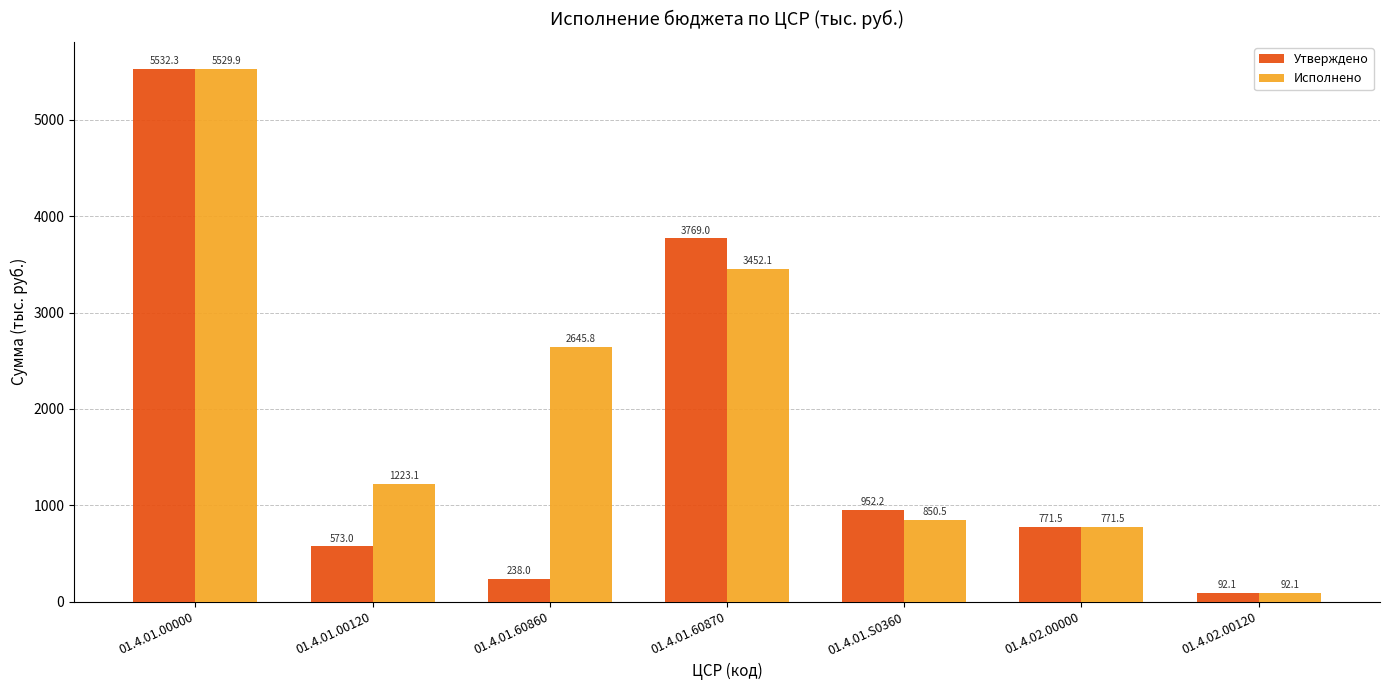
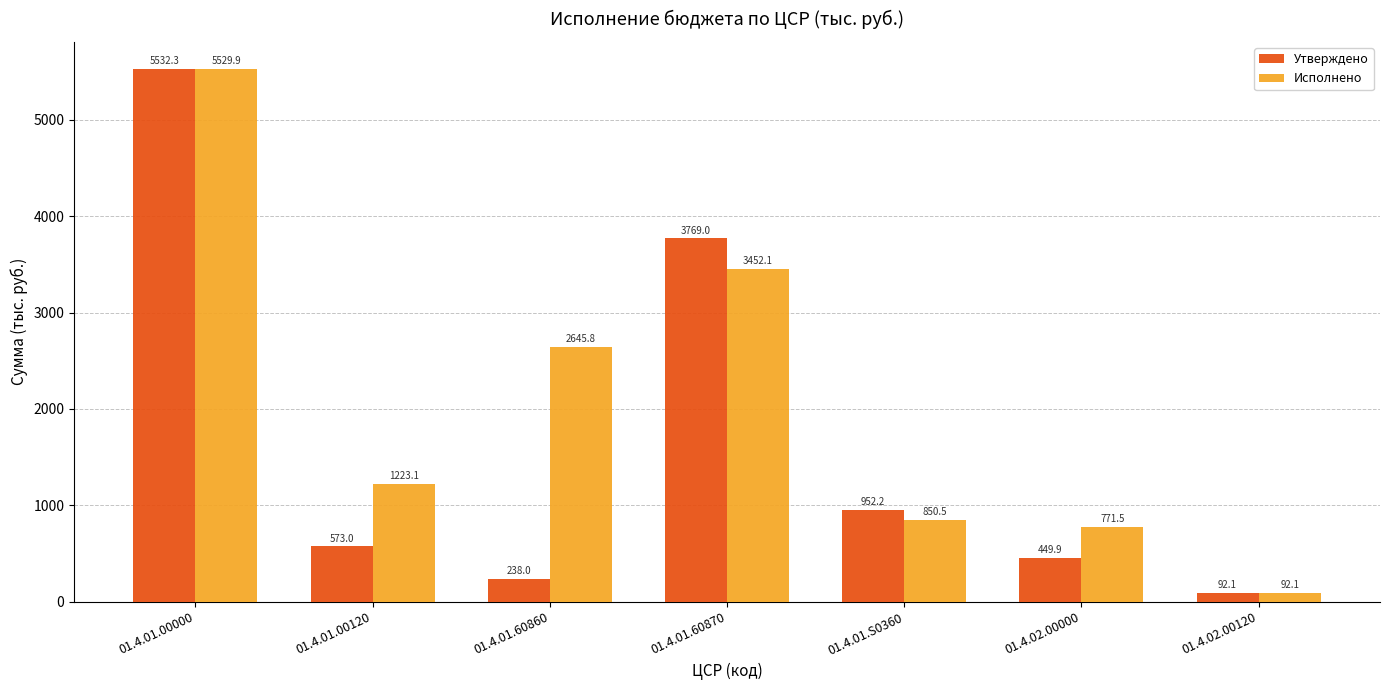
  {
    "Утверждено": {
      "01.4.01.00000": 5532.3,
      "01.4.01.00120": 573.0,
      "01.4.01.60860": 238.0,
      "01.4.01.60870": 3769.0,
      "01.4.01.S0360": 952.2,
-     "01.4.02.00000": 771.5,
+     "01.4.02.00000": 449.9,
      "01.4.02.00120": 92.1
    },
    "Исполнено": {
      "01.4.01.00000": 5529.9,
      "01.4.01.00120": 1223.1,
      "01.4.01.60860": 2645.8,
      "01.4.01.60870": 3452.1,
      "01.4.01.S0360": 850.5,
      "01.4.02.00000": 771.5,
      "01.4.02.00120": 92.1
    }
  }
